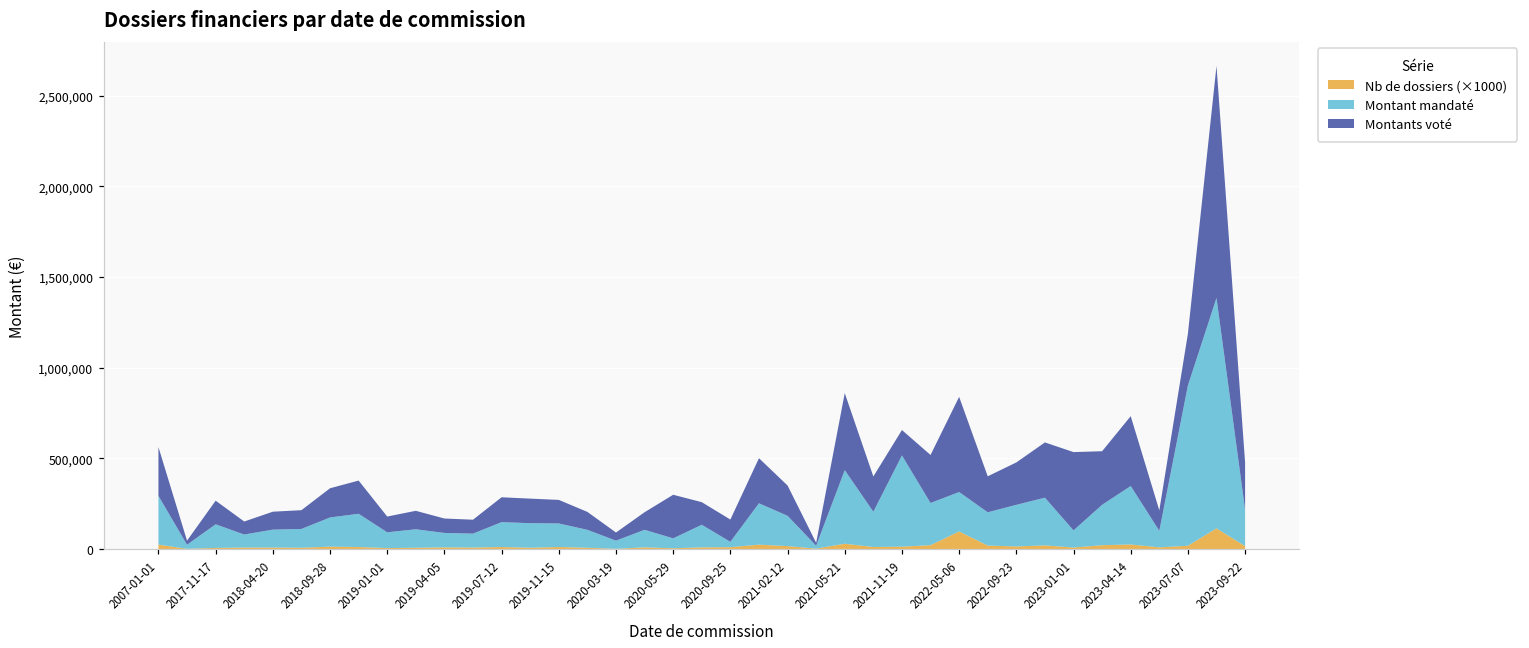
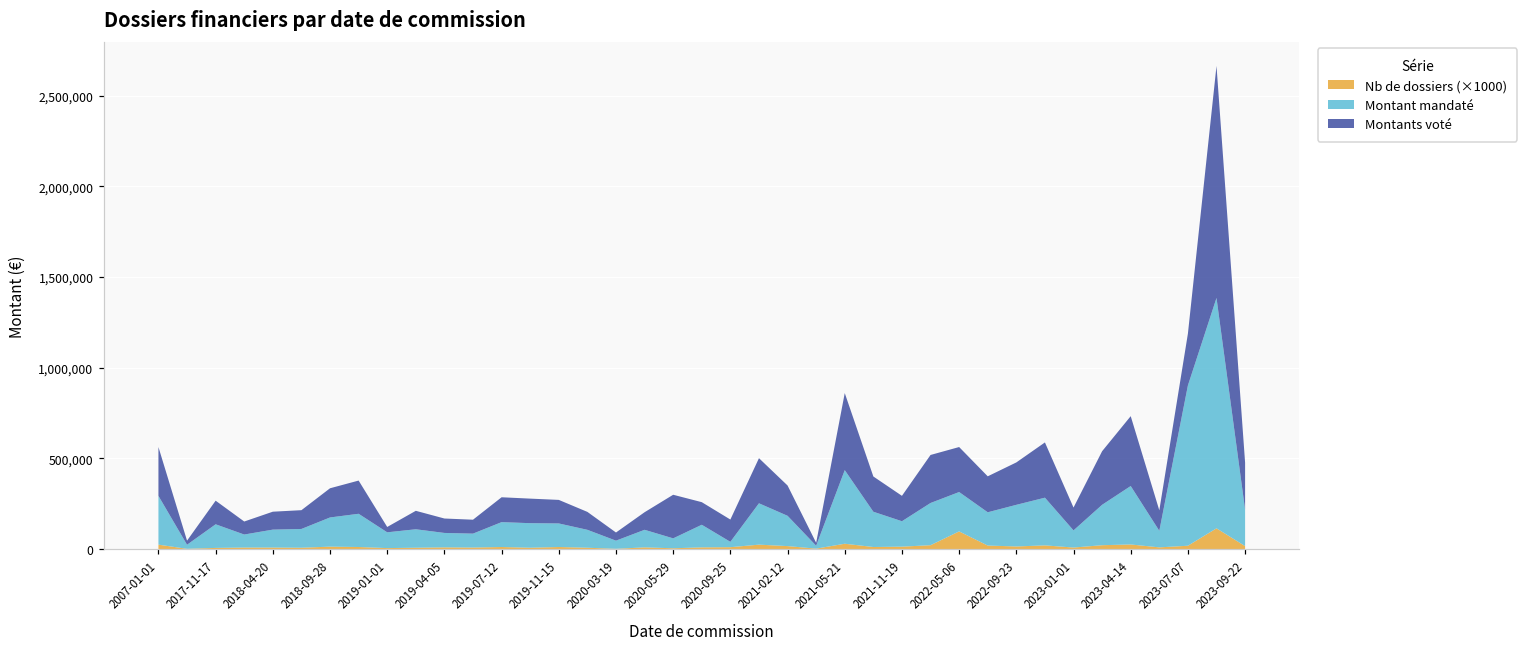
  {
    "Nb de dossiers (×1000)": {
      "2007-01-01": "20,000",
      "2021-02-12": "20,000",
      "2021-05-21": "30,000",
      "2022-05-06": "100,000",
      "2023-04-14": "30,000",
      "2023-07-07": "20,000",
      "2023-09-22": "20,000"
    },
    "Montant mandaté": {
      "2007-01-01": "270,000",
      "2017-11-17": "130,000",
      "2018-04-20": "100,000",
      "2018-09-28": "160,000",
      "2019-01-01": "90,000",
      "2019-04-05": "80,000",
      "2019-07-12": "140,000",
      "2019-11-15": "130,000",
      "2020-03-19": "50,000",
      "2020-05-29": "50,000",
      "2020-09-25": "30,000",
      "2021-02-12": "170,000",
      "2021-05-21": "410,000",
-     "2021-11-19": "500,000",
+     "2021-11-19": "140,000",
      "2022-05-06": "220,000",
      "2022-09-23": "230,000",
      "2023-01-01": "90,000",
      "2023-04-14": "320,000",
      "2023-07-07": "880,000",
      "2023-09-22": "200,000"
    },
    "Montants voté": {
      "2007-01-01": "270,000",
      "2017-11-17": "130,000",
      "2018-04-20": "100,000",
      "2018-09-28": "160,000",
-     "2019-01-01": "90,000",
+     "2019-01-01": "30,000",
      "2019-04-05": "80,000",
      "2019-07-12": "140,000",
      "2019-11-15": "130,000",
      "2020-03-19": "50,000",
      "2020-05-29": "240,000",
      "2020-09-25": "120,000",
      "2021-02-12": "170,000",
      "2021-05-21": "430,000",
      "2021-11-19": "140,000",
-     "2022-05-06": "530,000",
+     "2022-05-06": "250,000",
      "2022-09-23": "230,000",
-     "2023-01-01": "430,000",
+     "2023-01-01": "130,000",
      "2023-04-14": "390,000",
      "2023-07-07": "290,000",
      "2023-09-22": "260,000"
    }
  }
